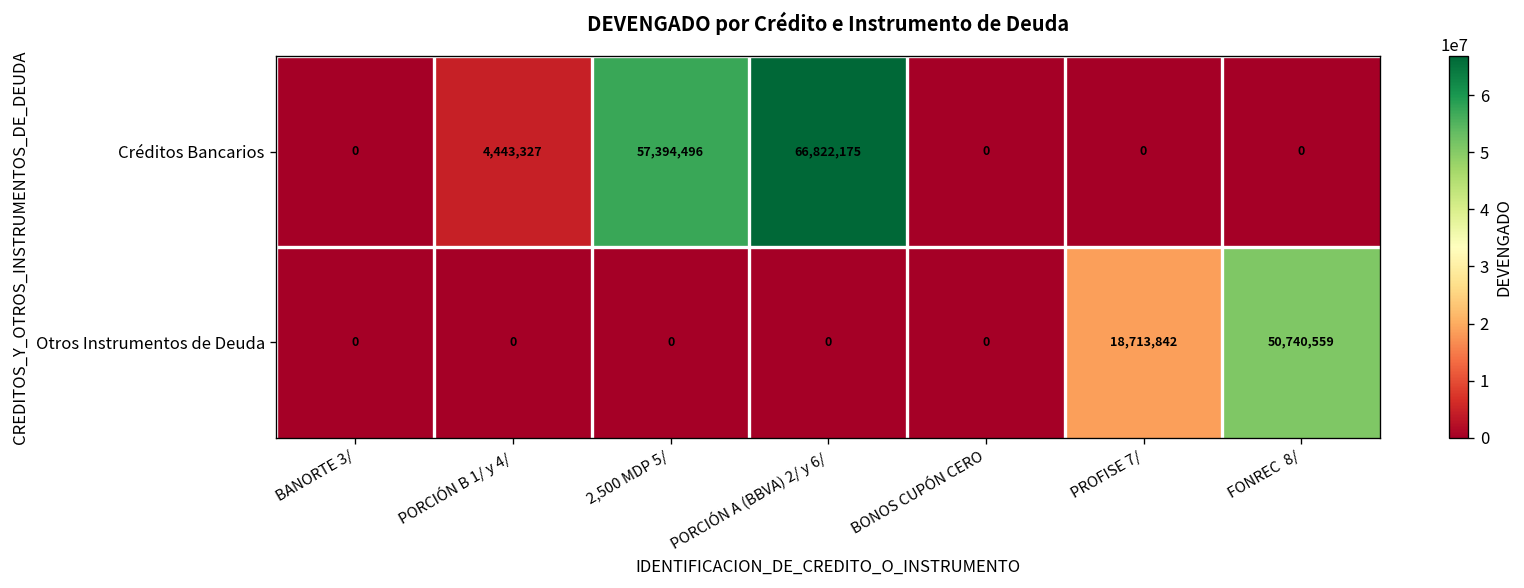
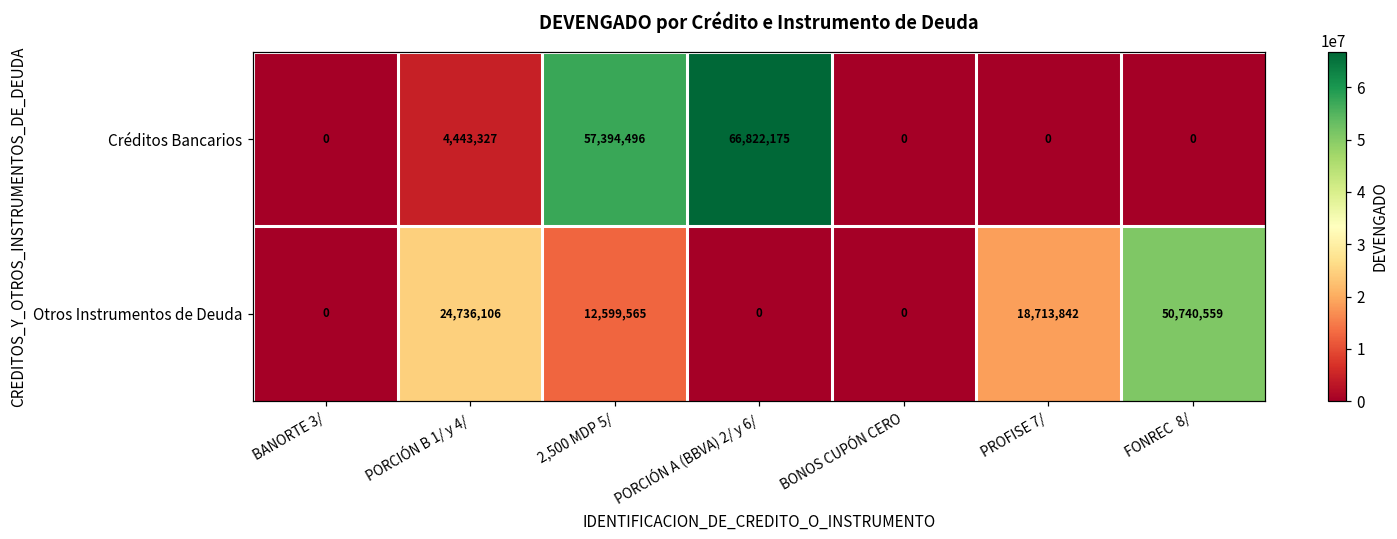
  {
    "Créditos Bancarios": {
      "BANORTE 3/": "0",
      "PORCIÓN B 1/ y 4/": "4,443,327",
      "2,500 MDP 5/": "57,394,496",
      "PORCIÓN A (BBVA) 2/ y 6/": "66,822,175",
      "BONOS CUPÓN CERO": "0",
      "PROFISE 7/": "0",
      "FONREC 8/": "0"
    },
    "Otros Instrumentos de Deuda": {
      "BANORTE 3/": "0",
-     "PORCIÓN B 1/ y 4/": "0",
-     "2,500 MDP 5/": "0",
+     "PORCIÓN B 1/ y 4/": "24,736,106",
+     "2,500 MDP 5/": "12,599,565",
      "PORCIÓN A (BBVA) 2/ y 6/": "0",
      "BONOS CUPÓN CERO": "0",
      "PROFISE 7/": "18,713,842",
      "FONREC 8/": "50,740,559"
    }
  }
